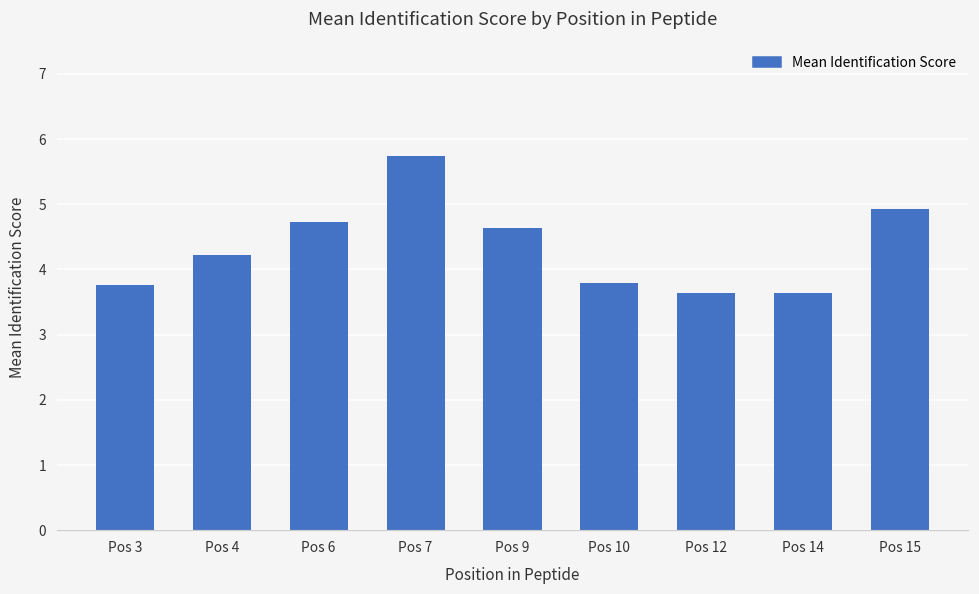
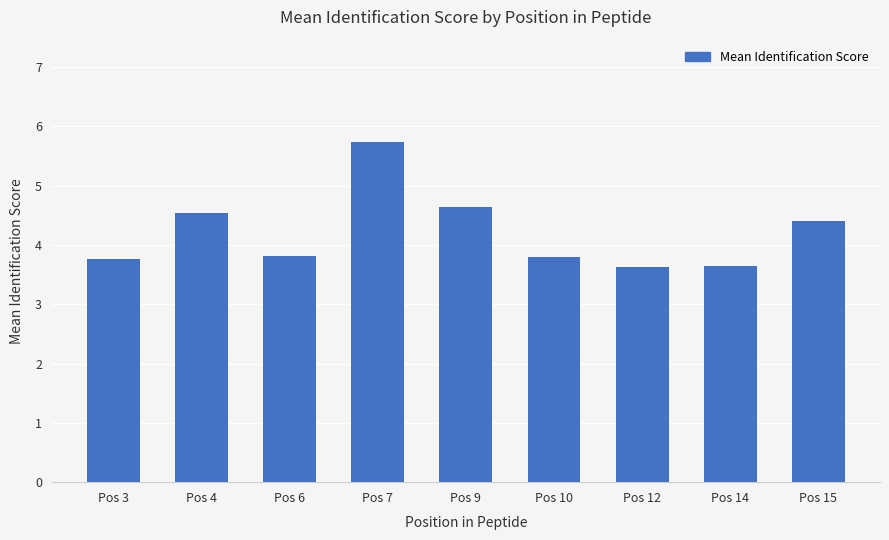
  {
    "Pos 3": 3.8,
-   "Pos 4": 4.2,
-   "Pos 6": 4.7,
+   "Pos 4": 4.5,
+   "Pos 6": 3.8,
    "Pos 7": 5.7,
    "Pos 9": 4.6,
    "Pos 10": 3.8,
    "Pos 12": 3.6,
    "Pos 14": 3.6,
-   "Pos 15": 4.9
+   "Pos 15": 4.4
  }
